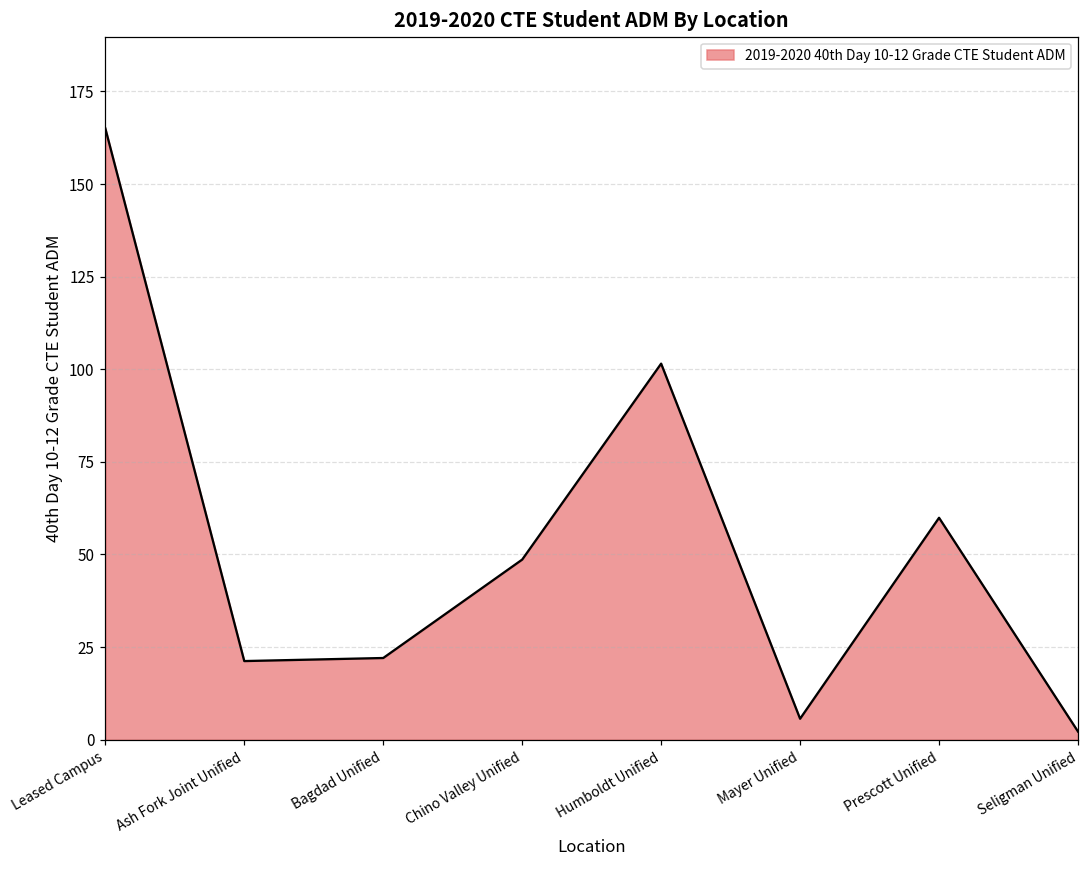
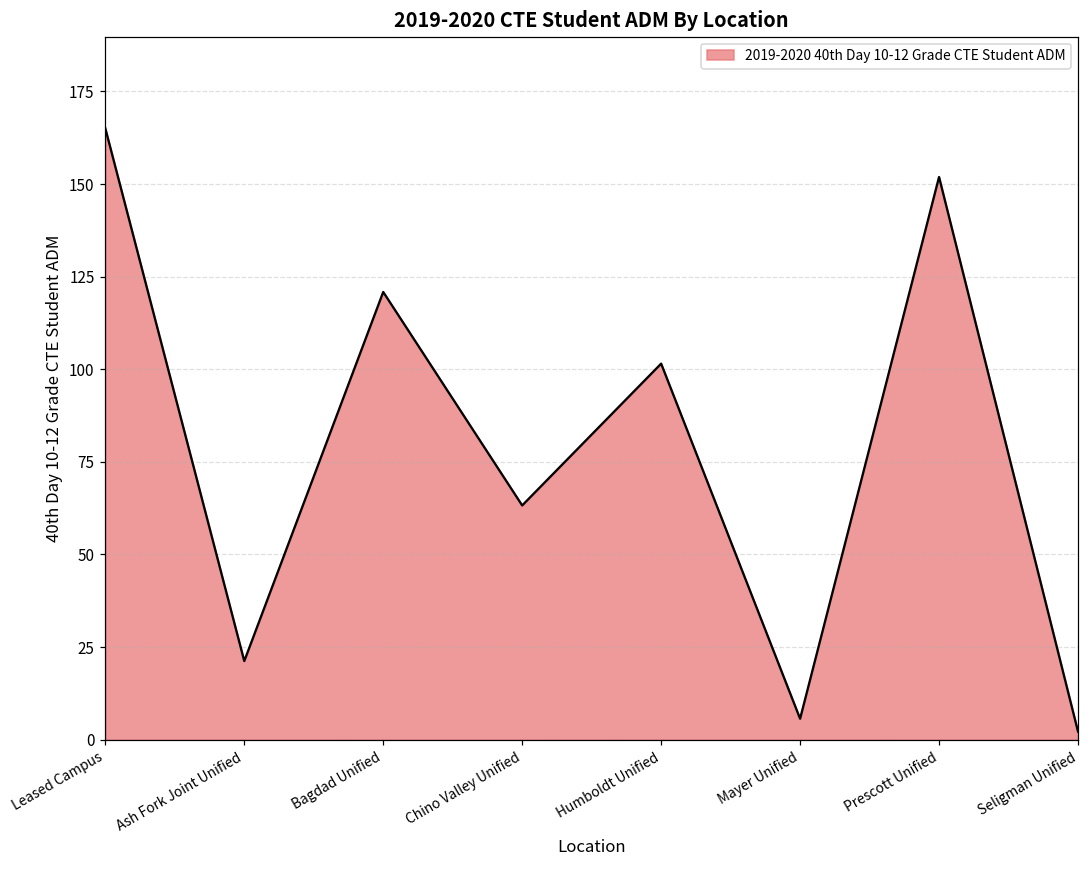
  {
    "Leased Campus": 165,
    "Ash Fork Joint Unified": 21,
-   "Bagdad Unified": 22,
-   "Chino Valley Unified": 49,
+   "Bagdad Unified": 121,
+   "Chino Valley Unified": 63,
    "Humboldt Unified": 102,
    "Mayer Unified": 6,
-   "Prescott Unified": 60,
+   "Prescott Unified": 152,
    "Seligman Unified": 2
  }
